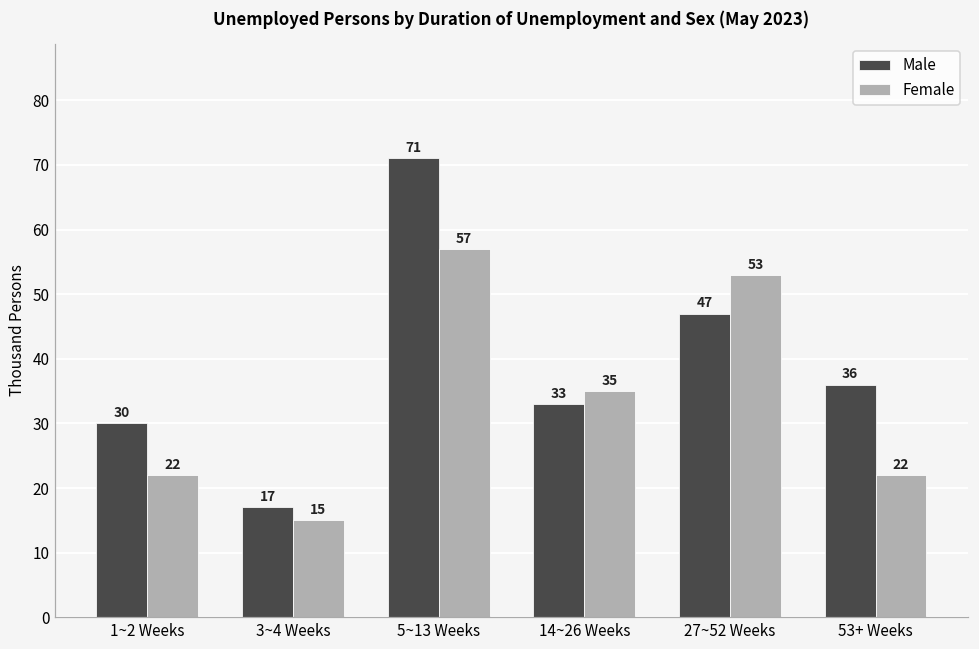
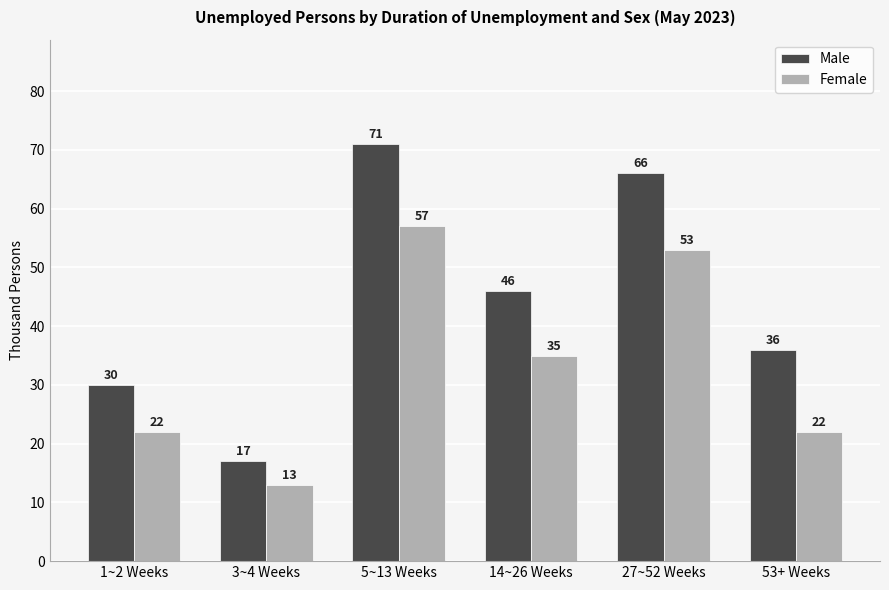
  {
    "Male": {
      "1~2 Weeks": 30,
      "3~4 Weeks": 17,
      "5~13 Weeks": 71,
-     "14~26 Weeks": 33,
-     "27~52 Weeks": 47,
+     "14~26 Weeks": 46,
+     "27~52 Weeks": 66,
      "53+ Weeks": 36
    },
    "Female": {
      "1~2 Weeks": 22,
-     "3~4 Weeks": 15,
+     "3~4 Weeks": 13,
      "5~13 Weeks": 57,
      "14~26 Weeks": 35,
      "27~52 Weeks": 53,
      "53+ Weeks": 22
    }
  }
